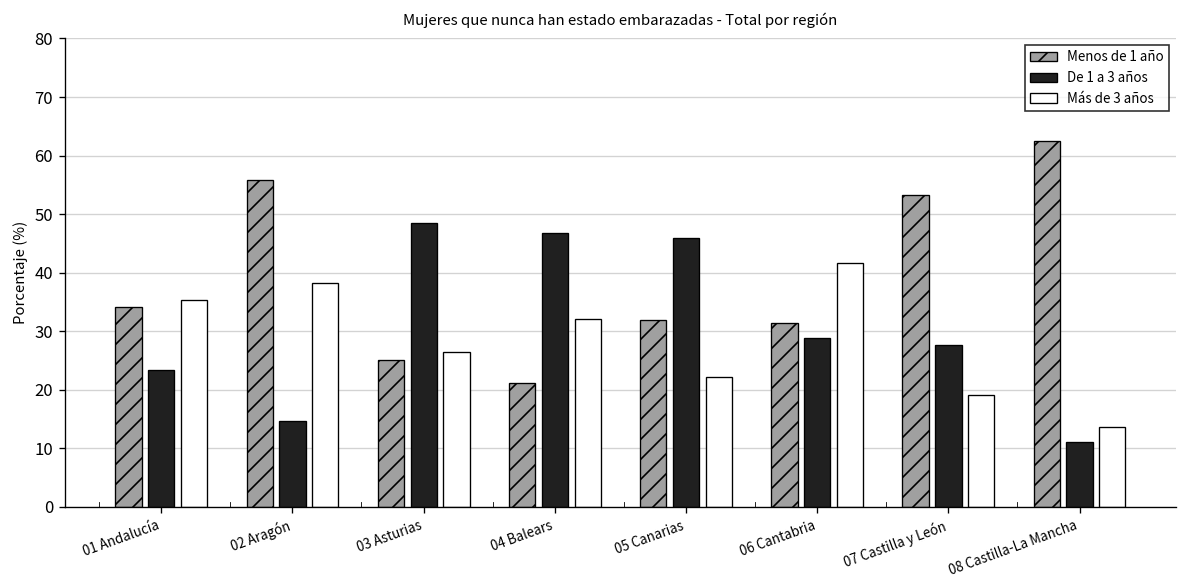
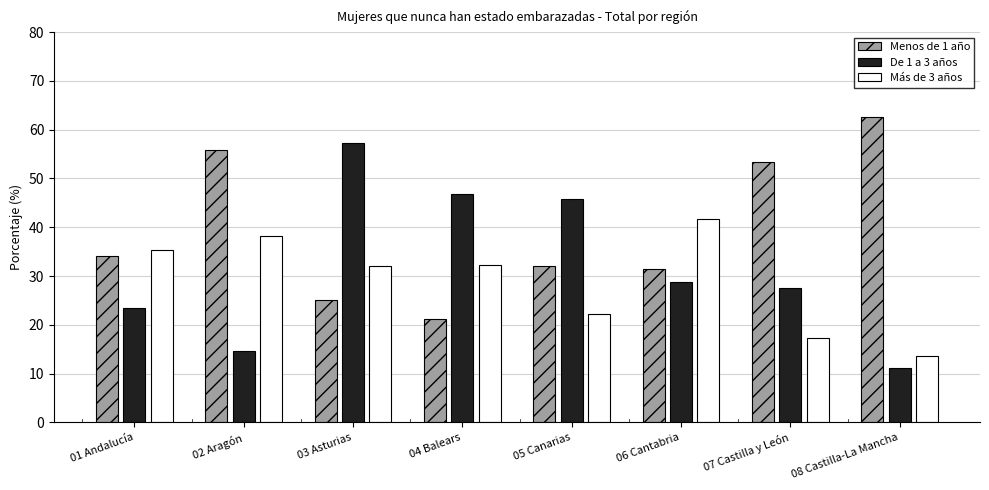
  {
    "Menos de 1 año": {
      "01 Andalucía": 34,
      "02 Aragón": 56,
      "03 Asturias": 25,
      "04 Balears": 21,
      "05 Canarias": 32,
      "06 Cantabria": 31,
      "07 Castilla y León": 53,
      "08 Castilla-La Mancha": 62
    },
    "De 1 a 3 años": {
      "01 Andalucía": 23,
      "02 Aragón": 15,
-     "03 Asturias": 49,
+     "03 Asturias": 57,
      "04 Balears": 47,
      "05 Canarias": 46,
      "06 Cantabria": 29,
      "07 Castilla y León": 28,
      "08 Castilla-La Mancha": 11
    },
    "Más de 3 años": {
      "01 Andalucía": 35,
      "02 Aragón": 38,
-     "03 Asturias": 26,
+     "03 Asturias": 32,
      "04 Balears": 32,
      "05 Canarias": 22,
      "06 Cantabria": 42,
-     "07 Castilla y León": 19,
+     "07 Castilla y León": 17,
      "08 Castilla-La Mancha": 14
    }
  }
